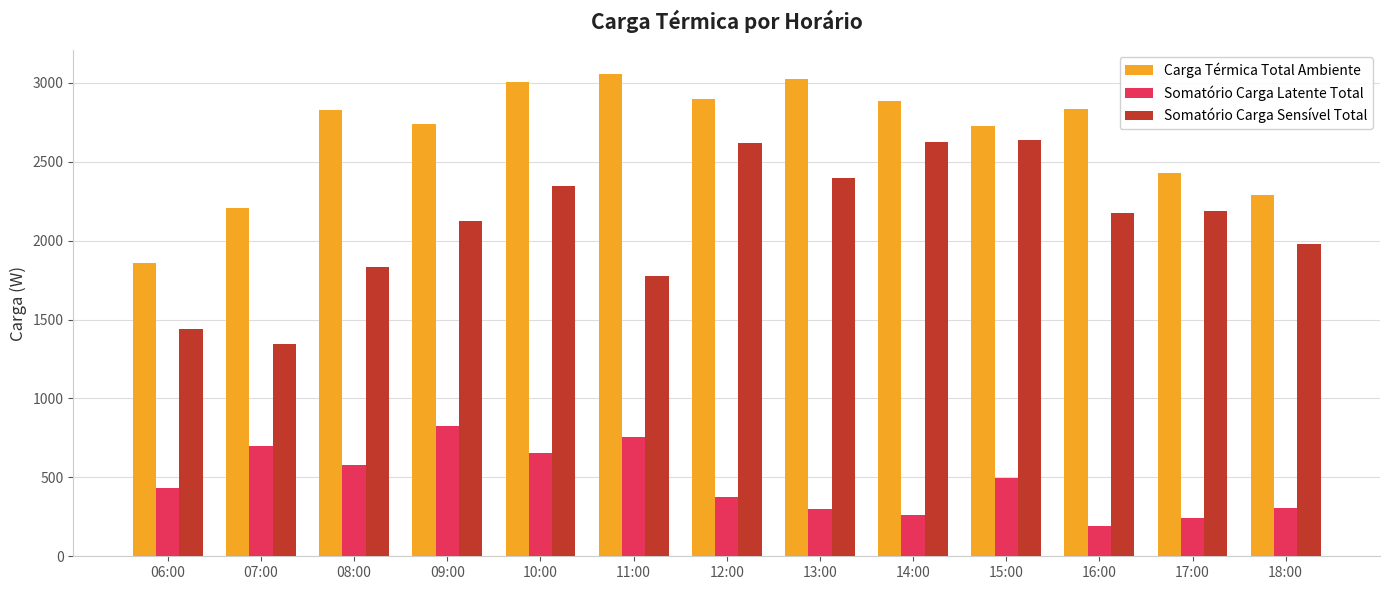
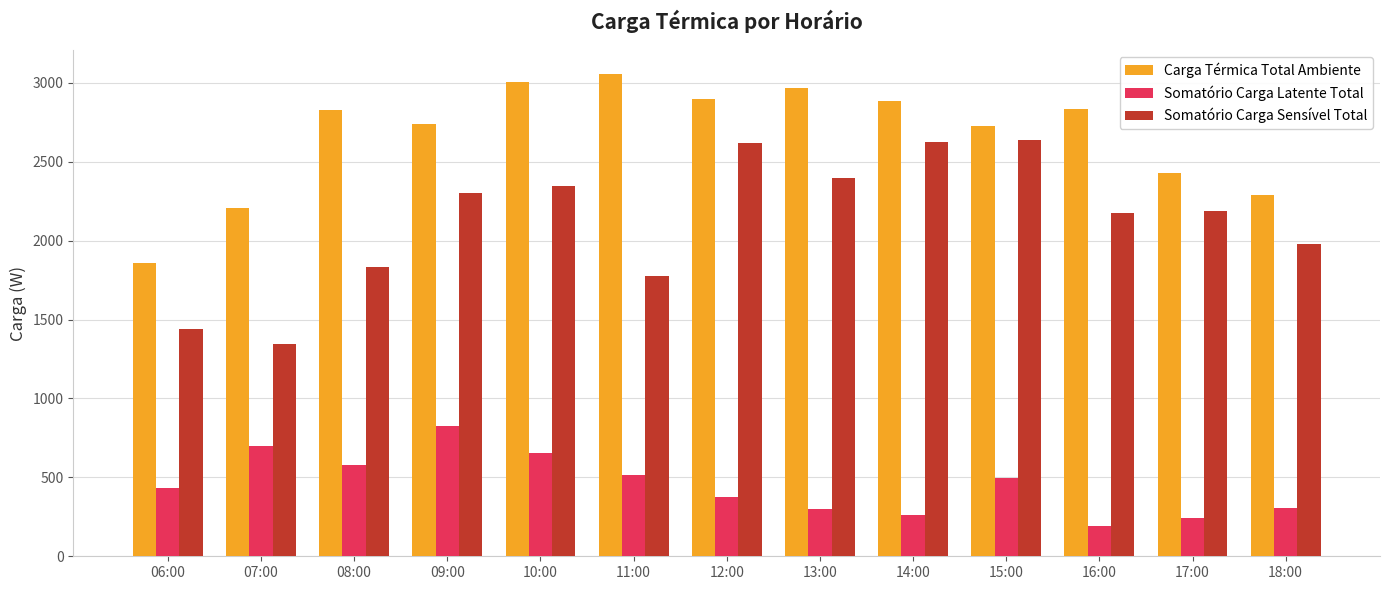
  {
    "Carga Térmica Total Ambiente": {
      "06:00": 1860,
      "07:00": 2200,
      "08:00": 2820,
      "09:00": 2740,
      "10:00": 3000,
      "11:00": 3050,
      "12:00": 2900,
-     "13:00": 3020,
+     "13:00": 2970,
      "14:00": 2880,
      "15:00": 2730,
      "16:00": 2840,
      "17:00": 2430,
      "18:00": 2290
    },
    "Somatório Carga Latente Total": {
      "06:00": 430,
      "07:00": 700,
      "08:00": 580,
      "09:00": 830,
      "10:00": 650,
-     "11:00": 760,
+     "11:00": 510,
      "12:00": 370,
      "13:00": 300,
      "14:00": 260,
      "15:00": 500,
      "16:00": 190,
      "17:00": 240,
      "18:00": 310
    },
    "Somatório Carga Sensível Total": {
      "06:00": 1440,
      "07:00": 1350,
      "08:00": 1830,
-     "09:00": 2130,
+     "09:00": 2300,
      "10:00": 2350,
      "11:00": 1780,
      "12:00": 2620,
      "13:00": 2400,
      "14:00": 2620,
      "15:00": 2640,
      "16:00": 2180,
      "17:00": 2190,
      "18:00": 1980
    }
  }
